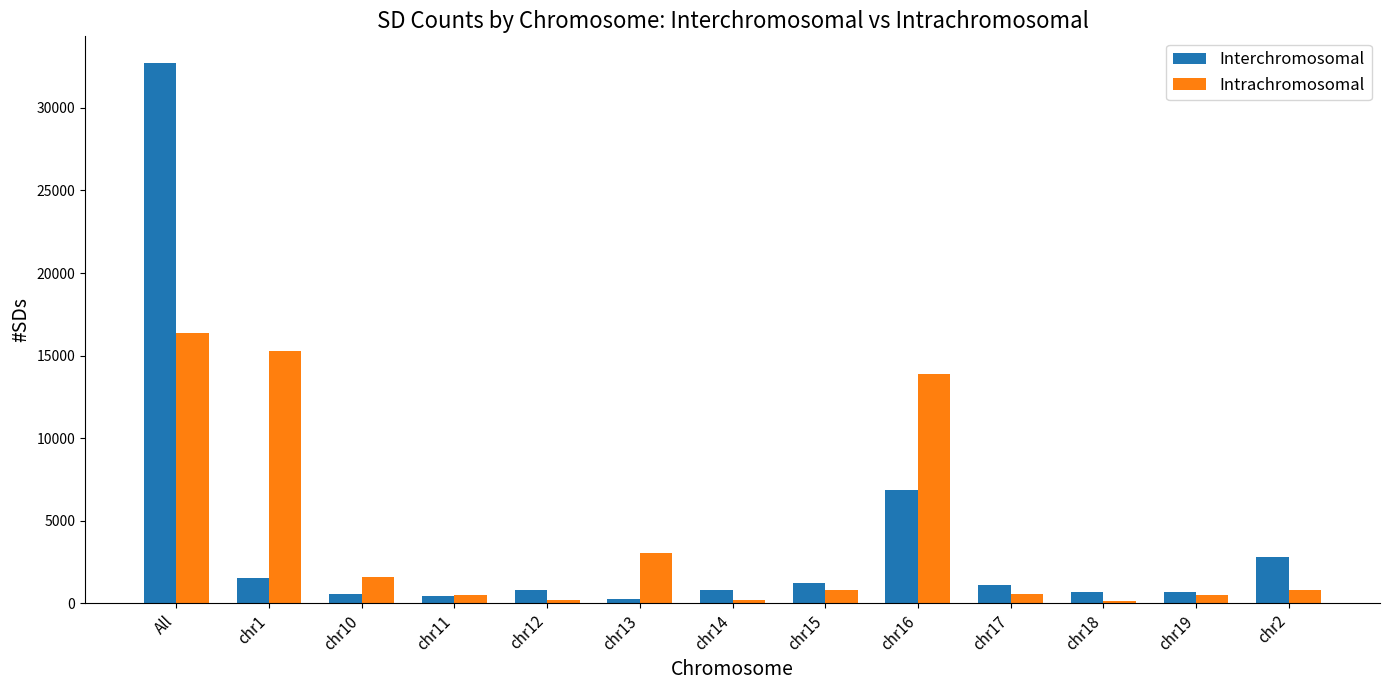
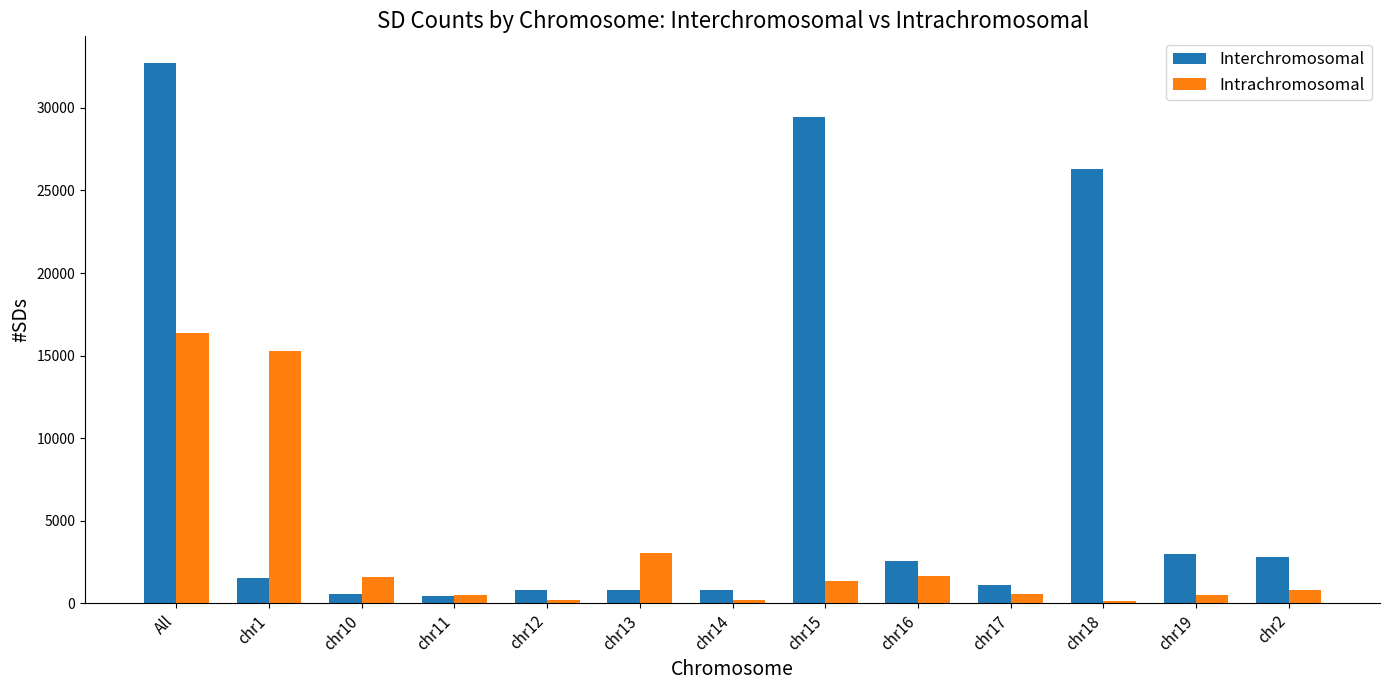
  {
    "Interchromosomal": {
      "All": 32700,
      "chr1": 1500,
      "chr10": 600,
      "chr11": 400,
      "chr12": 800,
-     "chr13": 300,
+     "chr13": 800,
      "chr14": 800,
-     "chr15": 1300,
-     "chr16": 6900,
+     "chr15": 29400,
+     "chr16": 2600,
      "chr17": 1100,
-     "chr18": 700,
-     "chr19": 700,
+     "chr18": 26300,
+     "chr19": 3000,
      "chr2": 2800
    },
    "Intrachromosomal": {
      "All": 16400,
      "chr1": 15300,
      "chr10": 1600,
      "chr11": 500,
      "chr12": 200,
      "chr13": 3100,
      "chr14": 200,
-     "chr15": 800,
-     "chr16": 13900,
+     "chr15": 1300,
+     "chr16": 1700,
      "chr17": 600,
      "chr18": 200,
      "chr19": 500,
      "chr2": 800
    }
  }
